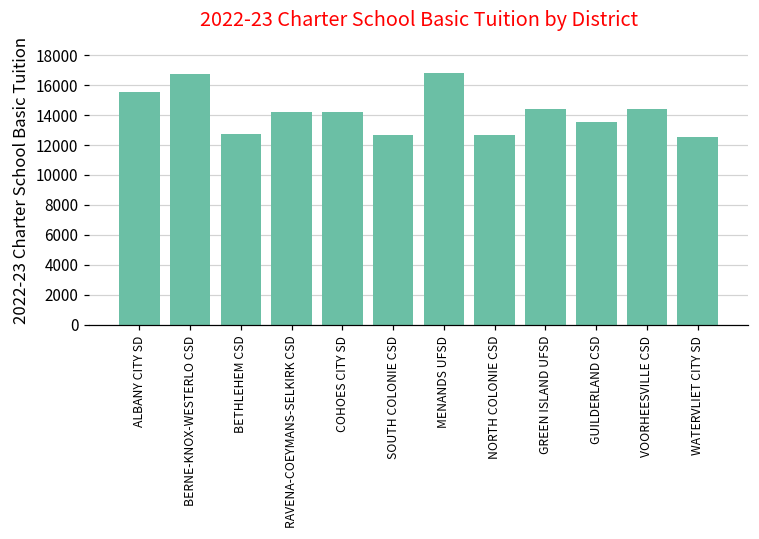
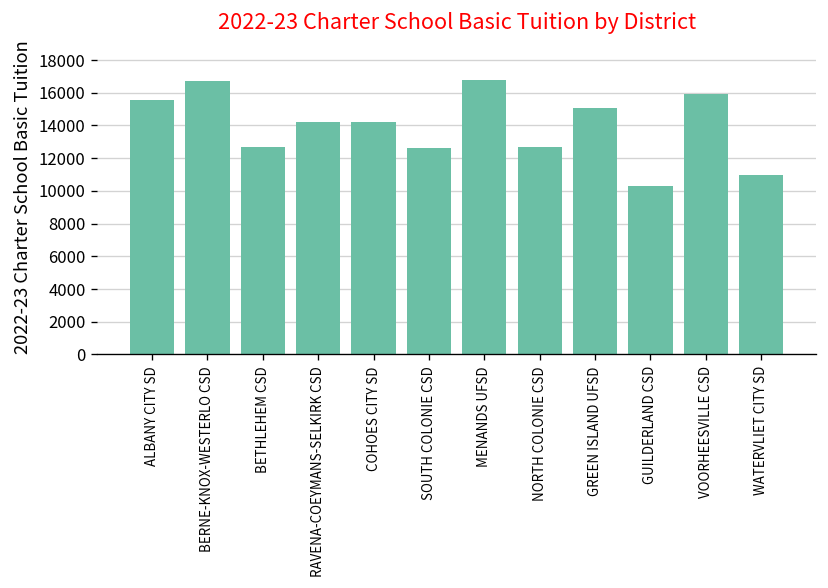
  {
    "ALBANY CITY SD": 15600,
    "BERNE-KNOX-WESTERLO CSD": 16700,
    "BETHLEHEM CSD": 12700,
    "RAVENA-COEYMANS-SELKIRK CSD": 14200,
    "COHOES CITY SD": 14200,
    "SOUTH COLONIE CSD": 12600,
    "MENANDS UFSD": 16800,
    "NORTH COLONIE CSD": 12700,
-   "GREEN ISLAND UFSD": 14400,
-   "GUILDERLAND CSD": 13500,
-   "VOORHEESVILLE CSD": 14400,
-   "WATERVLIET CITY SD": 12500
+   "GREEN ISLAND UFSD": 15100,
+   "GUILDERLAND CSD": 10300,
+   "VOORHEESVILLE CSD": 15900,
+   "WATERVLIET CITY SD": 11000
  }
